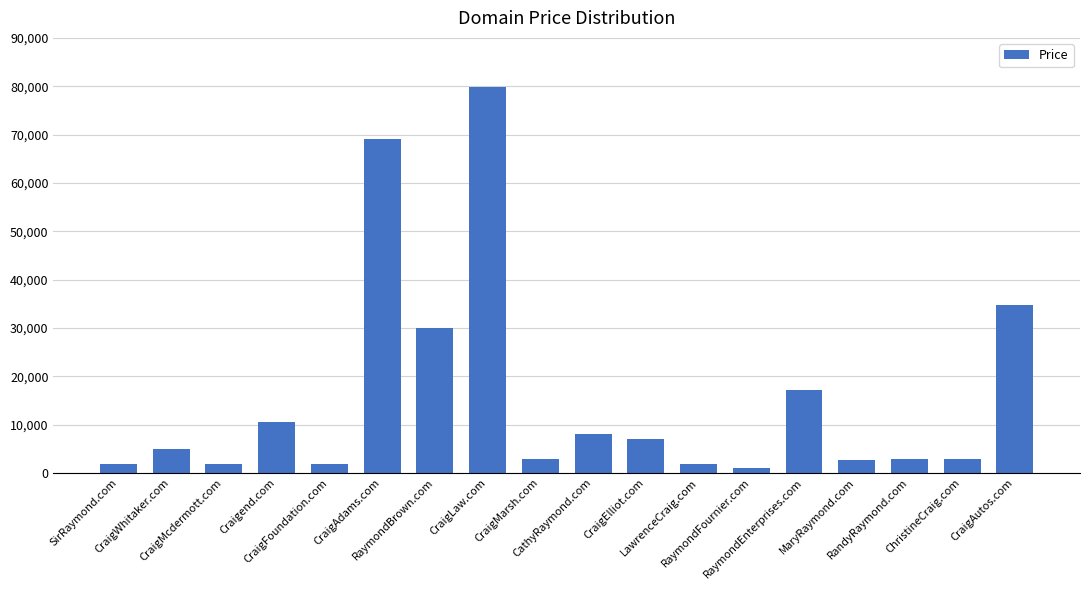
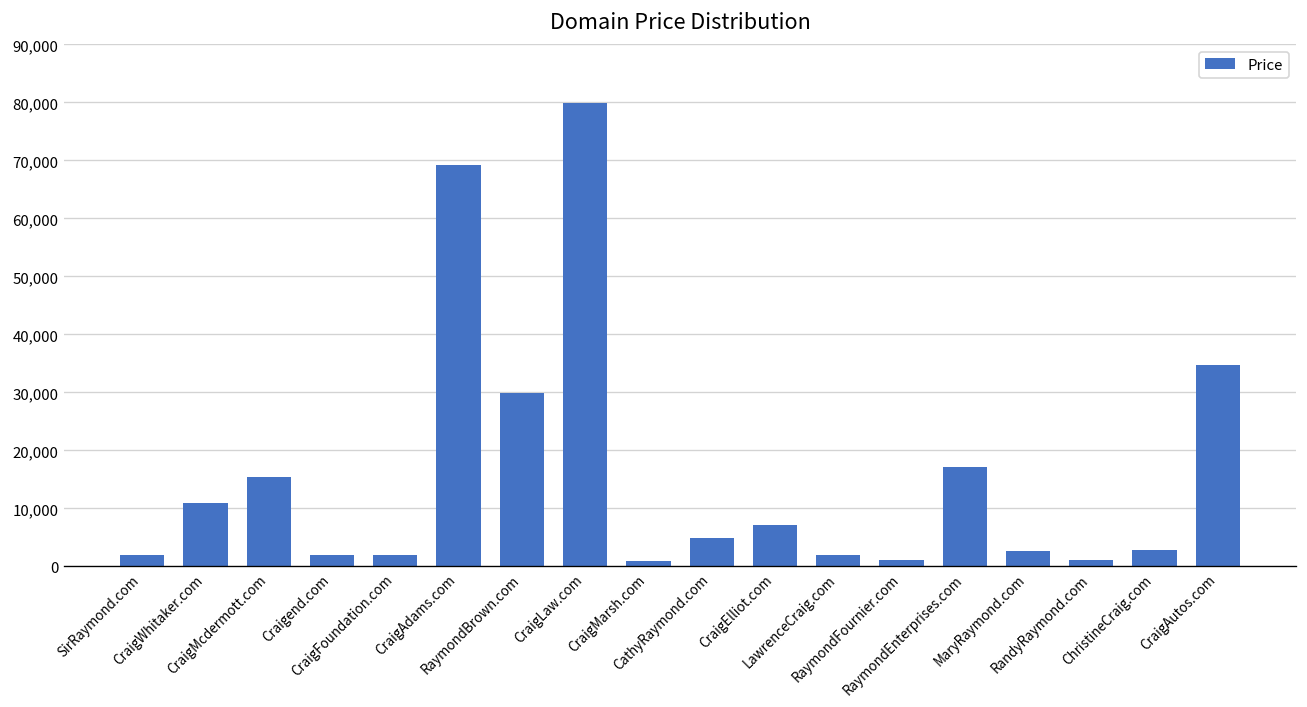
  {
    "SirRaymond.com": "2,000",
-   "CraigWhitaker.com": "5,000",
-   "CraigMcdermott.com": "2,000",
-   "Craigend.com": "11,000",
+   "CraigWhitaker.com": "11,000",
+   "CraigMcdermott.com": "15,000",
+   "Craigend.com": "2,000",
    "CraigFoundation.com": "2,000",
    "CraigAdams.com": "69,000",
    "RaymondBrown.com": "30,000",
    "CraigLaw.com": "80,000",
-   "CraigMarsh.com": "3,000",
-   "CathyRaymond.com": "8,000",
+   "CraigMarsh.com": "1,000",
+   "CathyRaymond.com": "5,000",
    "CraigElliot.com": "7,000",
    "LawrenceCraig.com": "2,000",
    "RaymondFournier.com": "1,000",
    "RaymondEnterprises.com": "17,000",
    "MaryRaymond.com": "3,000",
-   "RandyRaymond.com": "3,000",
+   "RandyRaymond.com": "1,000",
    "ChristineCraig.com": "3,000",
    "CraigAutos.com": "35,000"
  }
